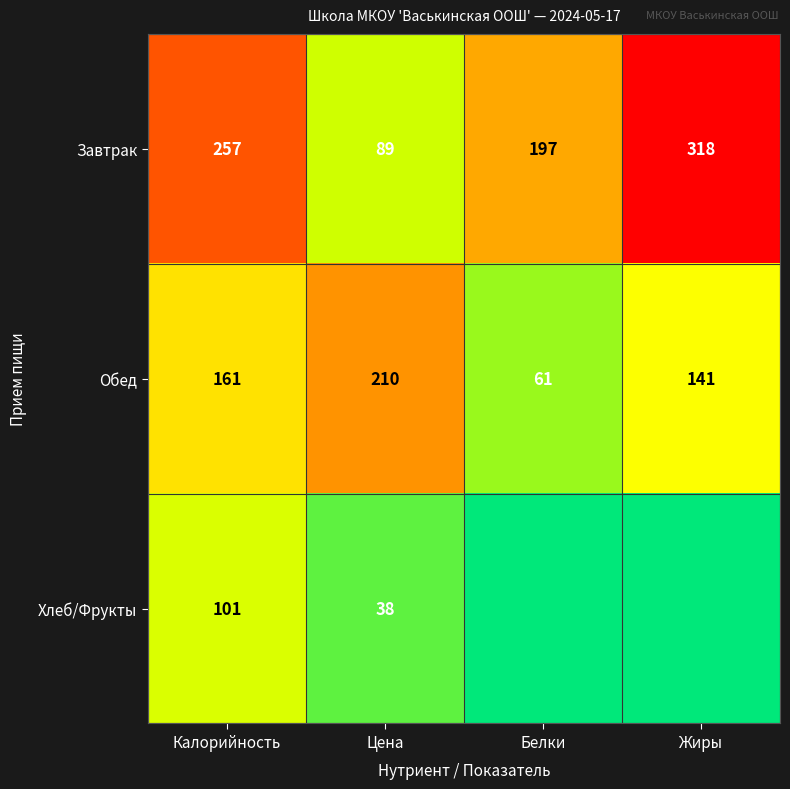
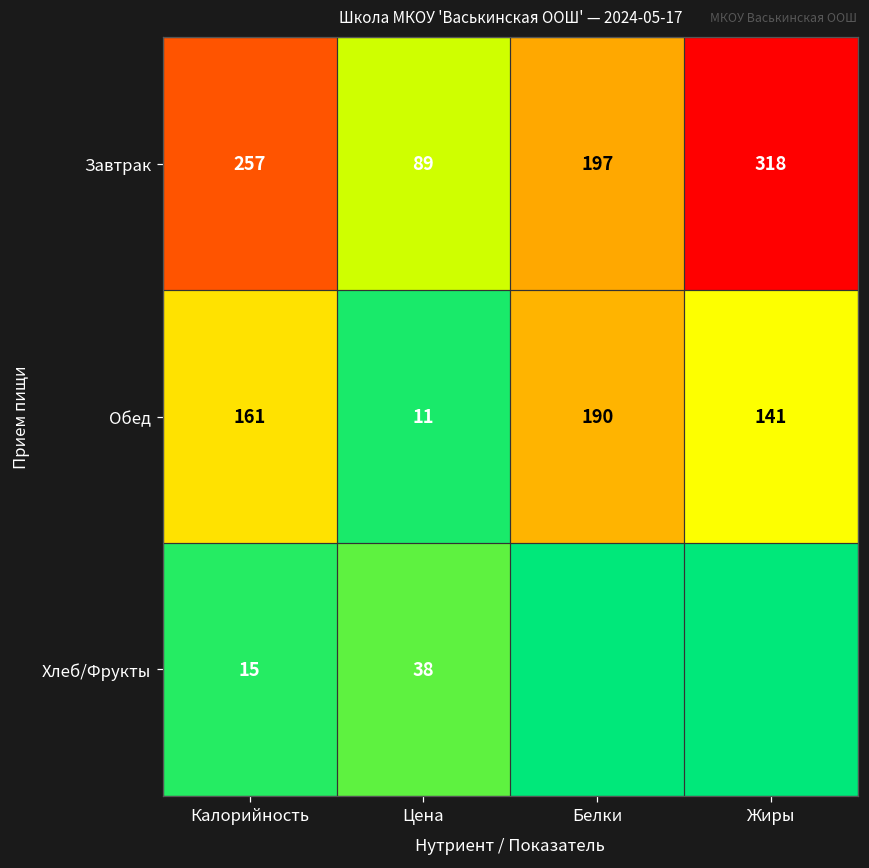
  {
    "Завтрак": {
      "Калорийность": 257,
      "Цена": 89,
      "Белки": 197,
      "Жиры": 318
    },
    "Обед": {
      "Калорийность": 161,
-     "Цена": 210,
-     "Белки": 61,
+     "Цена": 11,
+     "Белки": 190,
      "Жиры": 141
    },
    "Хлеб/Фрукты": {
-     "Калорийность": 101,
+     "Калорийность": 15,
      "Цена": 38
    }
  }
